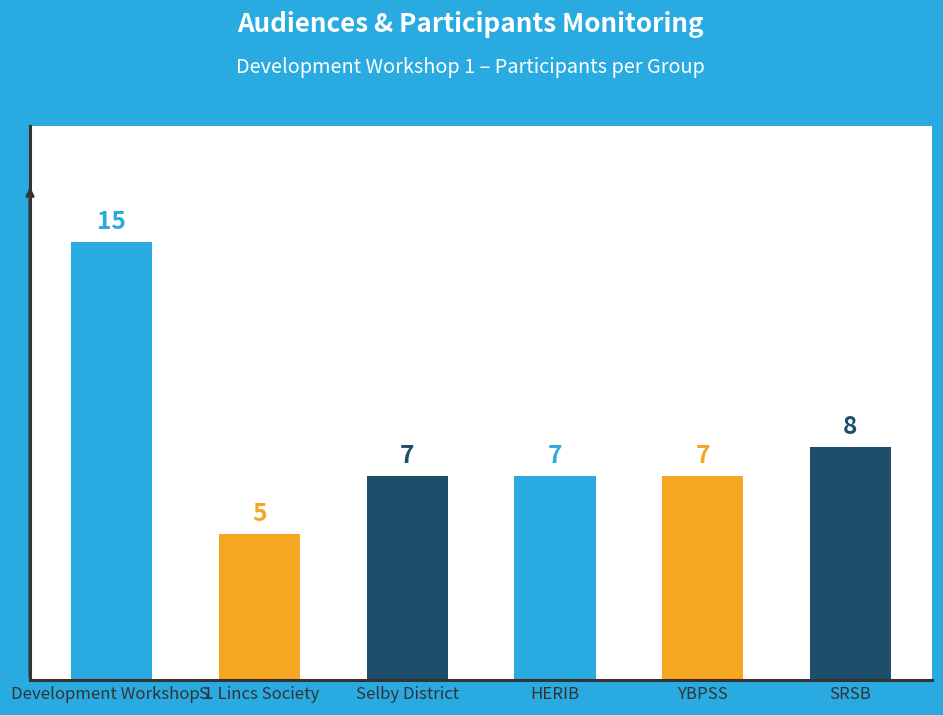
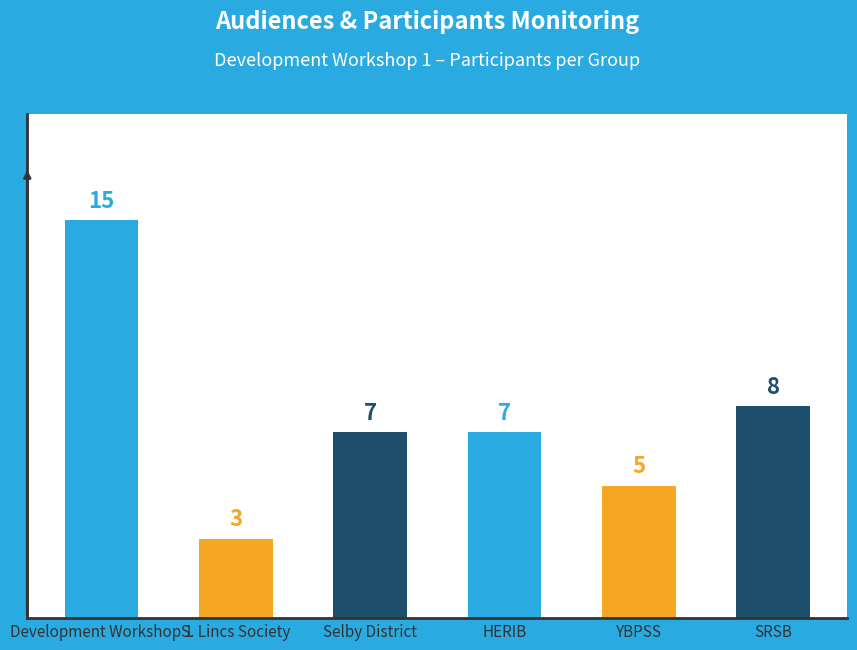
  {
    "Development Workshop 1": 15,
-   "S. Lincs Society": 5,
+   "S. Lincs Society": 3,
    "Selby District": 7,
    "HERIB": 7,
-   "YBPSS": 7,
+   "YBPSS": 5,
    "SRSB": 8
  }
